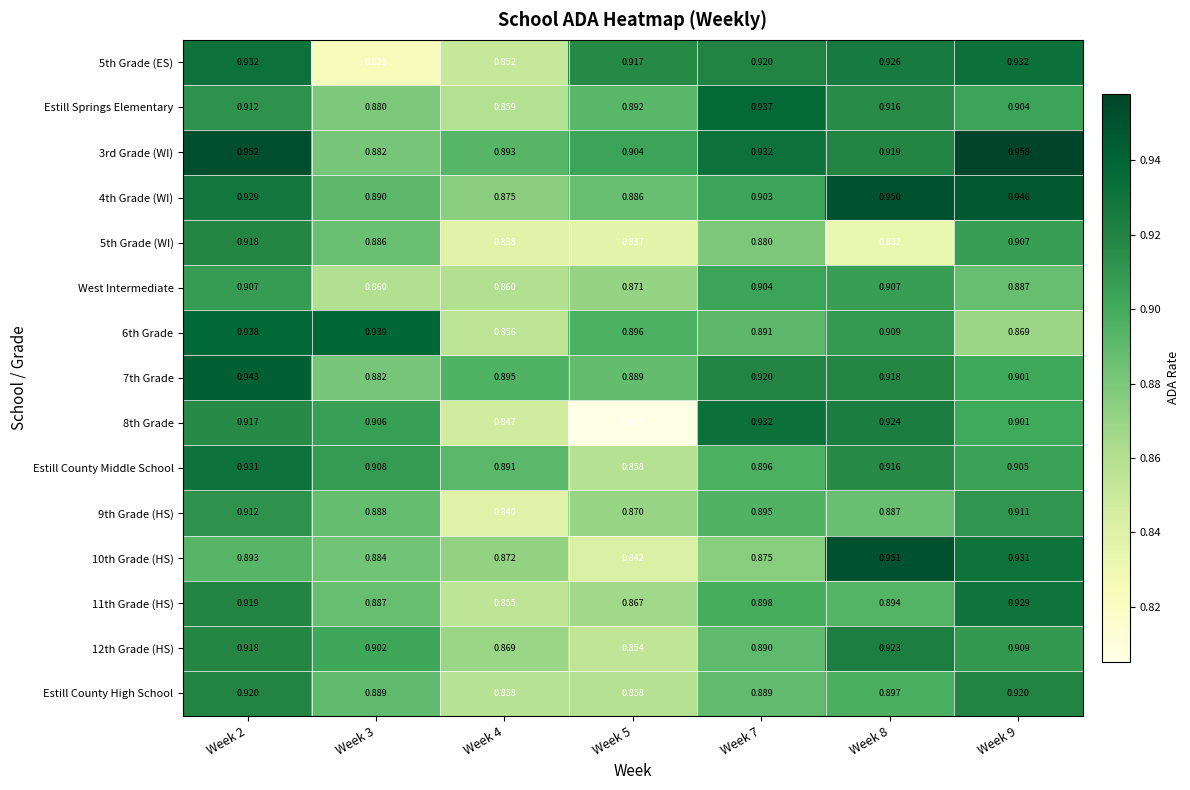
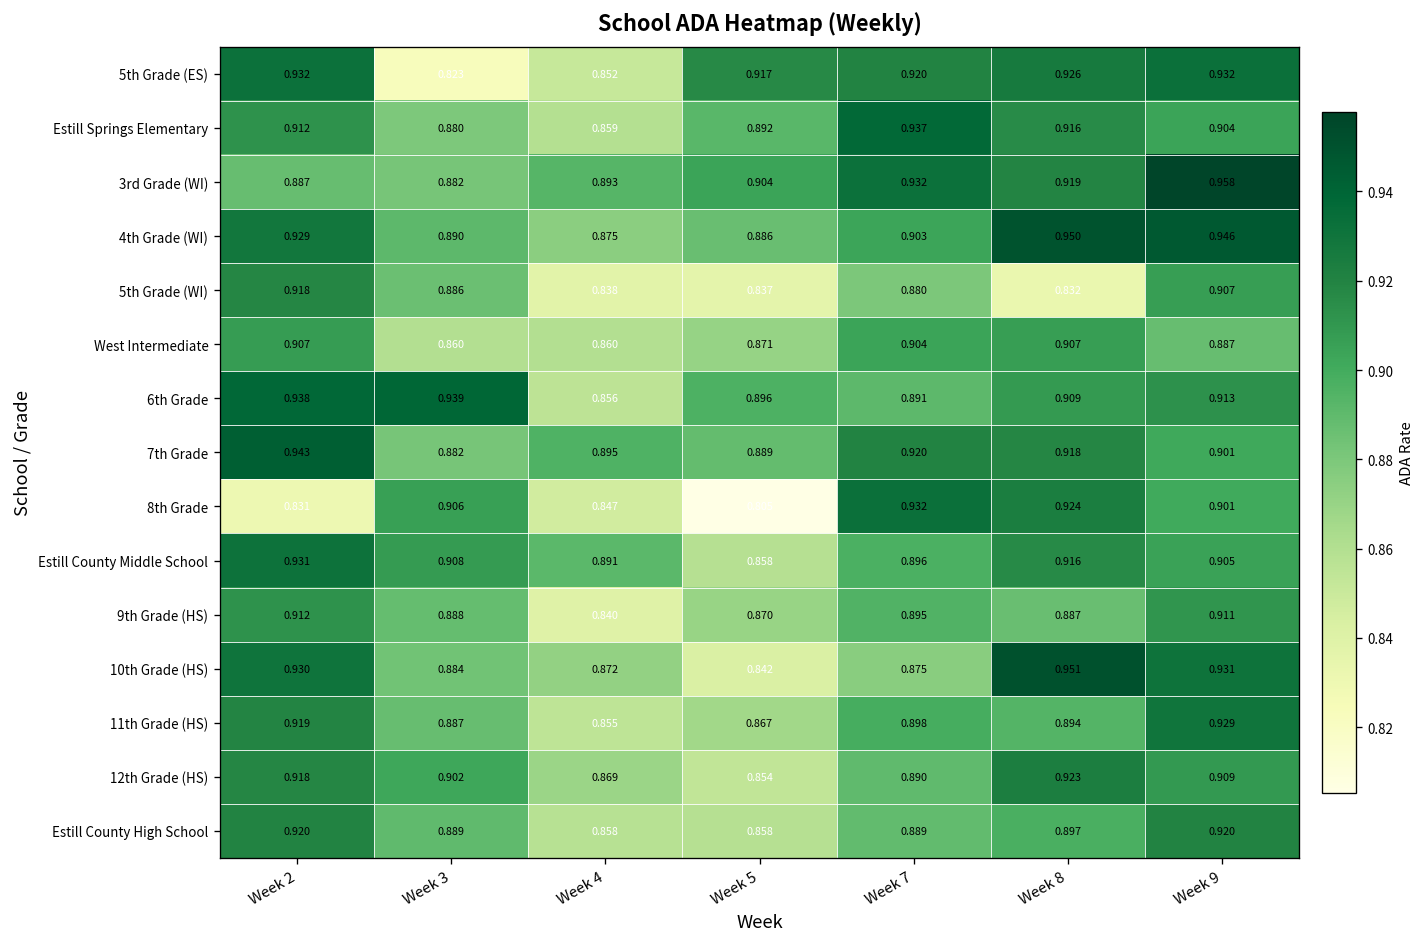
  {
    "5th Grade (ES)": {
      "Week 2": 0.932,
      "Week 3": 0.823,
      "Week 4": 0.852,
      "Week 5": 0.917,
      "Week 7": 0.920,
      "Week 8": 0.926,
      "Week 9": 0.932
    },
    "Estill Springs Elementary": {
      "Week 2": 0.912,
      "Week 3": 0.880,
      "Week 4": 0.859,
      "Week 5": 0.892,
      "Week 7": 0.937,
      "Week 8": 0.916,
      "Week 9": 0.904
    },
    "3rd Grade (WI)": {
-     "Week 2": 0.952,
+     "Week 2": 0.887,
      "Week 3": 0.882,
      "Week 4": 0.893,
      "Week 5": 0.904,
      "Week 7": 0.932,
      "Week 8": 0.919,
      "Week 9": 0.958
    },
    "4th Grade (WI)": {
      "Week 2": 0.929,
      "Week 3": 0.890,
      "Week 4": 0.875,
      "Week 5": 0.886,
      "Week 7": 0.903,
      "Week 8": 0.950,
      "Week 9": 0.946
    },
    "5th Grade (WI)": {
      "Week 2": 0.918,
      "Week 3": 0.886,
      "Week 4": 0.838,
      "Week 5": 0.837,
      "Week 7": 0.880,
      "Week 8": 0.832,
      "Week 9": 0.907
    },
    "West Intermediate": {
      "Week 2": 0.907,
      "Week 3": 0.860,
      "Week 4": 0.860,
      "Week 5": 0.871,
      "Week 7": 0.904,
      "Week 8": 0.907,
      "Week 9": 0.887
    },
    "6th Grade": {
      "Week 2": 0.938,
      "Week 3": 0.939,
      "Week 4": 0.856,
      "Week 5": 0.896,
      "Week 7": 0.891,
      "Week 8": 0.909,
-     "Week 9": 0.869
+     "Week 9": 0.913
    },
    "7th Grade": {
      "Week 2": 0.943,
      "Week 3": 0.882,
      "Week 4": 0.895,
      "Week 5": 0.889,
      "Week 7": 0.920,
      "Week 8": 0.918,
      "Week 9": 0.901
    },
    "8th Grade": {
-     "Week 2": 0.917,
+     "Week 2": 0.831,
      "Week 3": 0.906,
      "Week 4": 0.847,
      "Week 7": 0.932,
      "Week 8": 0.924,
      "Week 9": 0.901
    },
    "Estill County Middle School": {
      "Week 2": 0.931,
      "Week 3": 0.908,
      "Week 4": 0.891,
      "Week 5": 0.858,
      "Week 7": 0.896,
      "Week 8": 0.916,
      "Week 9": 0.905
    },
    "9th Grade (HS)": {
      "Week 2": 0.912,
      "Week 3": 0.888,
      "Week 4": 0.840,
      "Week 5": 0.870,
      "Week 7": 0.895,
      "Week 8": 0.887,
      "Week 9": 0.911
    },
    "10th Grade (HS)": {
-     "Week 2": 0.893,
+     "Week 2": 0.930,
      "Week 3": 0.884,
      "Week 4": 0.872,
      "Week 5": 0.842,
      "Week 7": 0.875,
      "Week 8": 0.951,
      "Week 9": 0.931
    },
    "11th Grade (HS)": {
      "Week 2": 0.919,
      "Week 3": 0.887,
      "Week 4": 0.855,
      "Week 5": 0.867,
      "Week 7": 0.898,
      "Week 8": 0.894,
      "Week 9": 0.929
    },
    "12th Grade (HS)": {
      "Week 2": 0.918,
      "Week 3": 0.902,
      "Week 4": 0.869,
      "Week 5": 0.854,
      "Week 7": 0.890,
      "Week 8": 0.923,
      "Week 9": 0.909
    },
    "Estill County High School": {
      "Week 2": 0.920,
      "Week 3": 0.889,
      "Week 4": 0.858,
      "Week 5": 0.858,
      "Week 7": 0.889,
      "Week 8": 0.897,
      "Week 9": 0.920
    }
  }
